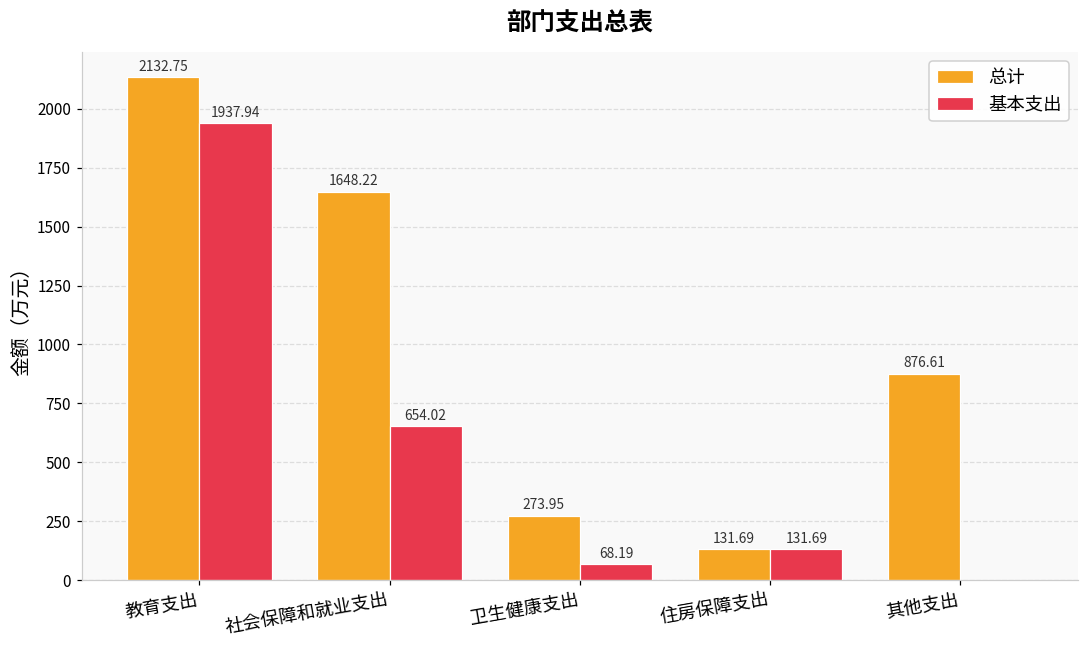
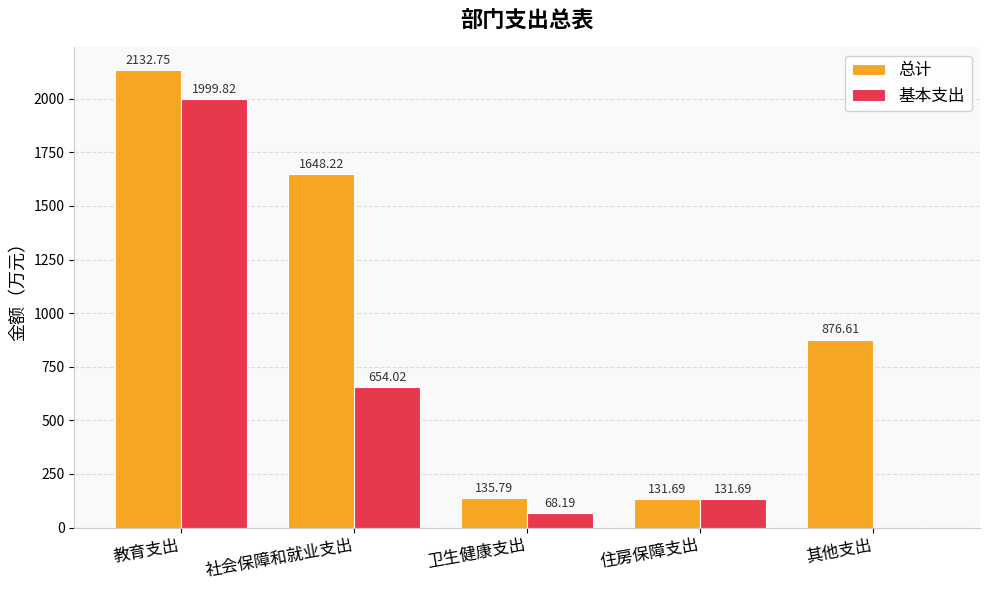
  {
    "总计": {
      "教育支出": 2132.75,
      "社会保障和就业支出": 1648.22,
-     "卫生健康支出": 273.95,
+     "卫生健康支出": 135.79,
      "住房保障支出": 131.69,
      "其他支出": 876.61
    },
    "基本支出": {
-     "教育支出": 1937.94,
+     "教育支出": 1999.82,
      "社会保障和就业支出": 654.02,
      "卫生健康支出": 68.19,
      "住房保障支出": 131.69
    }
  }
